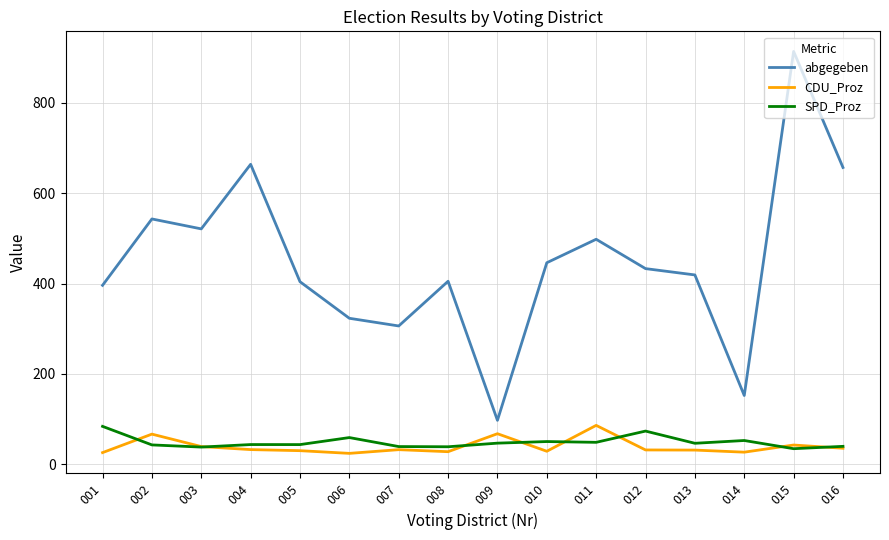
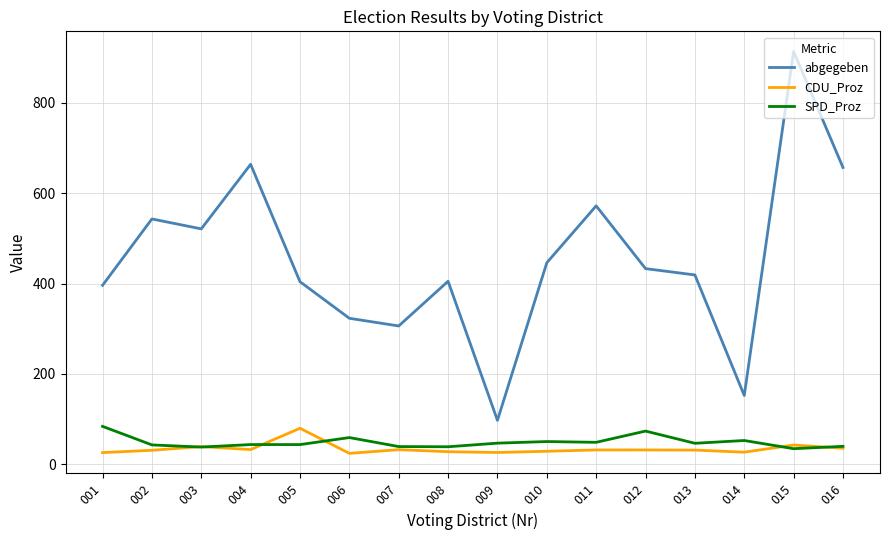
  {
    "abgegeben": {
      "001": 400,
      "002": 540,
      "003": 520,
      "004": 660,
      "005": 400,
      "006": 320,
      "007": 310,
      "008": 410,
      "009": 100,
      "010": 450,
-     "011": 500,
+     "011": 570,
      "012": 430,
      "013": 420,
      "014": 150,
      "016": 660
    },
    "CDU_Proz": {
      "001": 30,
-     "002": 70,
+     "002": 30,
      "004": 30,
-     "005": 30,
+     "005": 80,
      "006": 20,
      "007": 30,
      "008": 30,
-     "009": 70,
+     "009": 30,
      "010": 30,
-     "011": 90,
+     "011": 30,
      "012": 30,
      "013": 30,
      "014": 30,
      "015": 40
    },
    "SPD_Proz": {
      "001": 80,
      "002": 40,
      "004": 40,
      "005": 40,
      "006": 60,
      "007": 40,
      "008": 40,
      "009": 50,
      "010": 50,
      "011": 50,
      "012": 70,
      "013": 50,
      "014": 50,
      "015": 30
    }
  }
